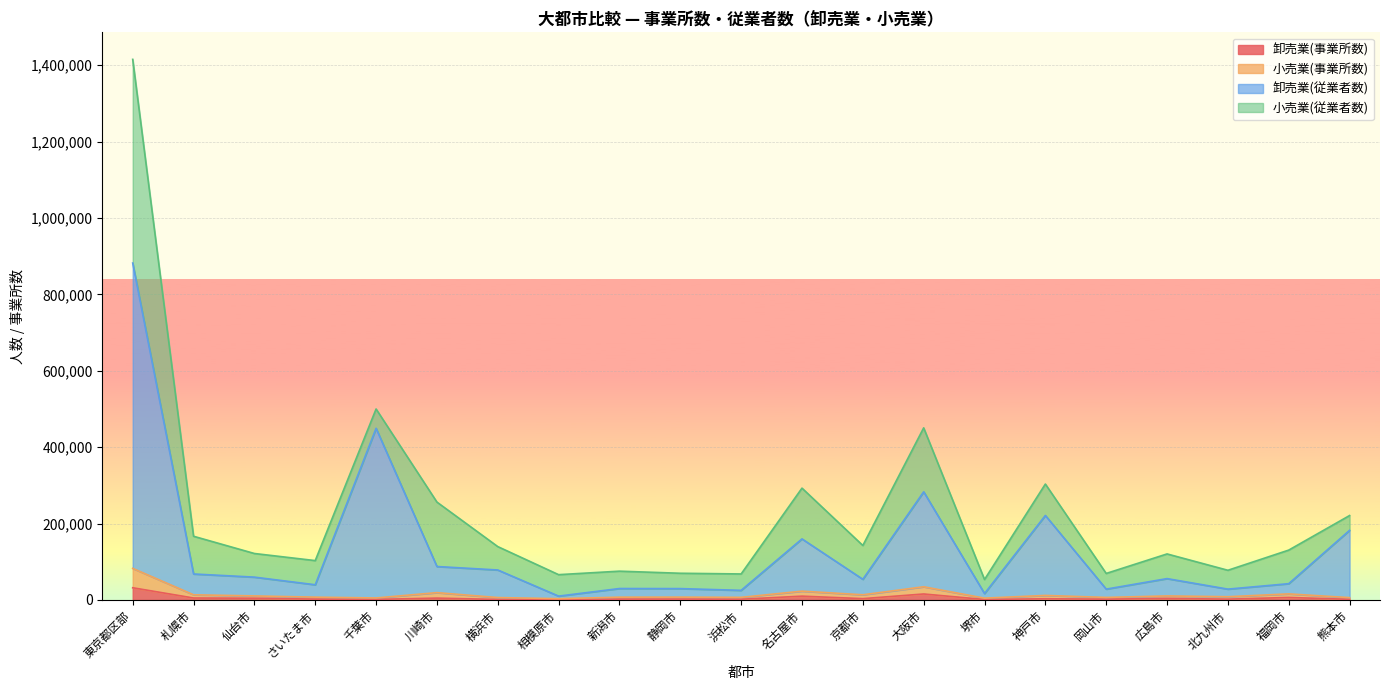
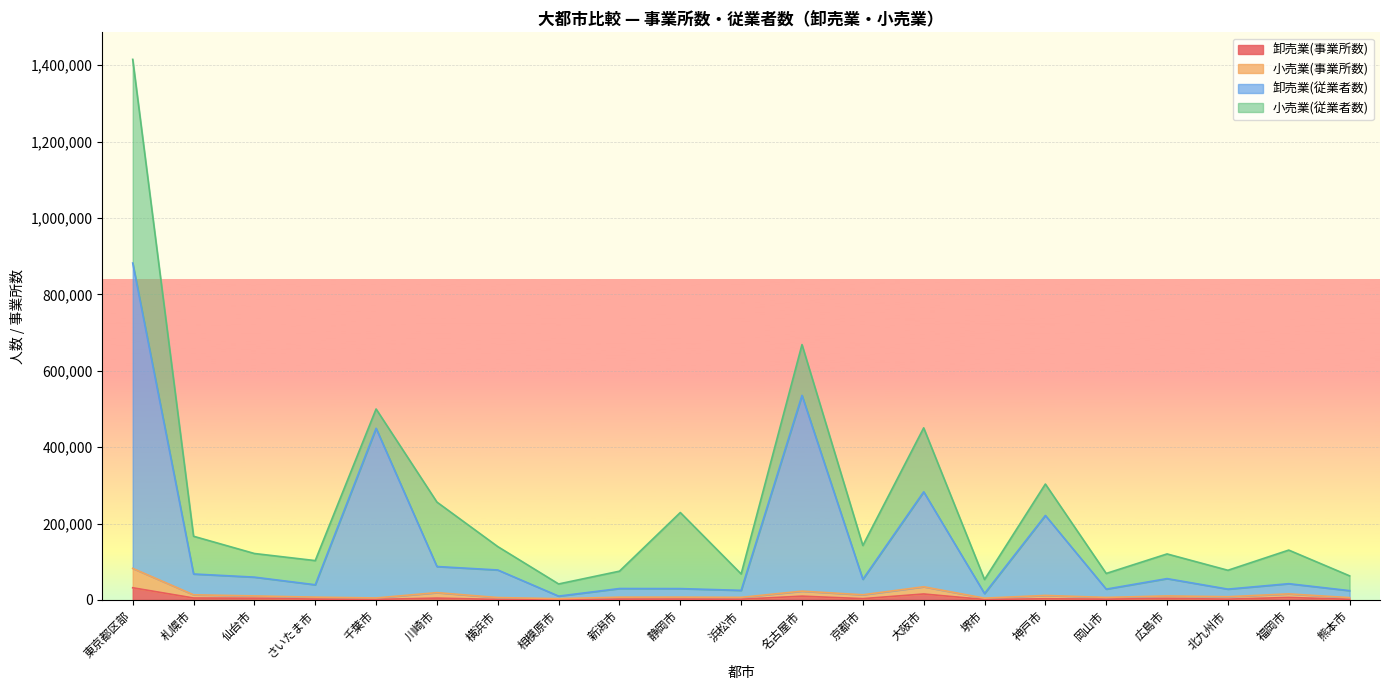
  {
    "卸売業(事業所数)": {
      "東京都区部": "30,000",
      "札幌市": "10,000",
      "川崎市": "0",
      "名古屋市": "10,000",
      "京都市": "0",
      "大阪市": "20,000",
      "神戸市": "0",
      "福岡市": "10,000"
    },
    "小売業(事業所数)": {
      "東京都区部": "50,000",
      "札幌市": "10,000",
      "川崎市": "10,000",
      "名古屋市": "10,000",
      "京都市": "10,000",
      "大阪市": "20,000",
      "神戸市": "10,000",
      "福岡市": "10,000"
    },
    "卸売業(従業者数)": {
      "東京都区部": "800,000",
      "札幌市": "50,000",
      "仙台市": "50,000",
      "さいたま市": "30,000",
      "千葉市": "440,000",
      "川崎市": "70,000",
      "横浜市": "70,000",
      "相模原市": "10,000",
      "新潟市": "20,000",
      "静岡市": "20,000",
      "浜松市": "20,000",
-     "名古屋市": "140,000",
+     "名古屋市": "510,000",
      "京都市": "40,000",
      "大阪市": "250,000",
      "堺市": "10,000",
      "神戸市": "210,000",
      "岡山市": "20,000",
      "広島市": "50,000",
      "北九州市": "20,000",
      "福岡市": "30,000",
-     "熊本市": "180,000"
+     "熊本市": "20,000"
    },
    "小売業(従業者数)": {
      "東京都区部": "530,000",
      "札幌市": "100,000",
      "仙台市": "60,000",
      "さいたま市": "60,000",
      "千葉市": "50,000",
      "川崎市": "170,000",
      "横浜市": "60,000",
-     "相模原市": "60,000",
+     "相模原市": "30,000",
      "新潟市": "50,000",
-     "静岡市": "40,000",
+     "静岡市": "200,000",
      "浜松市": "40,000",
      "名古屋市": "130,000",
      "京都市": "90,000",
      "大阪市": "170,000",
      "堺市": "40,000",
      "神戸市": "80,000",
      "岡山市": "40,000",
      "広島市": "60,000",
      "北九州市": "50,000",
      "福岡市": "90,000",
      "熊本市": "40,000"
    }
  }
